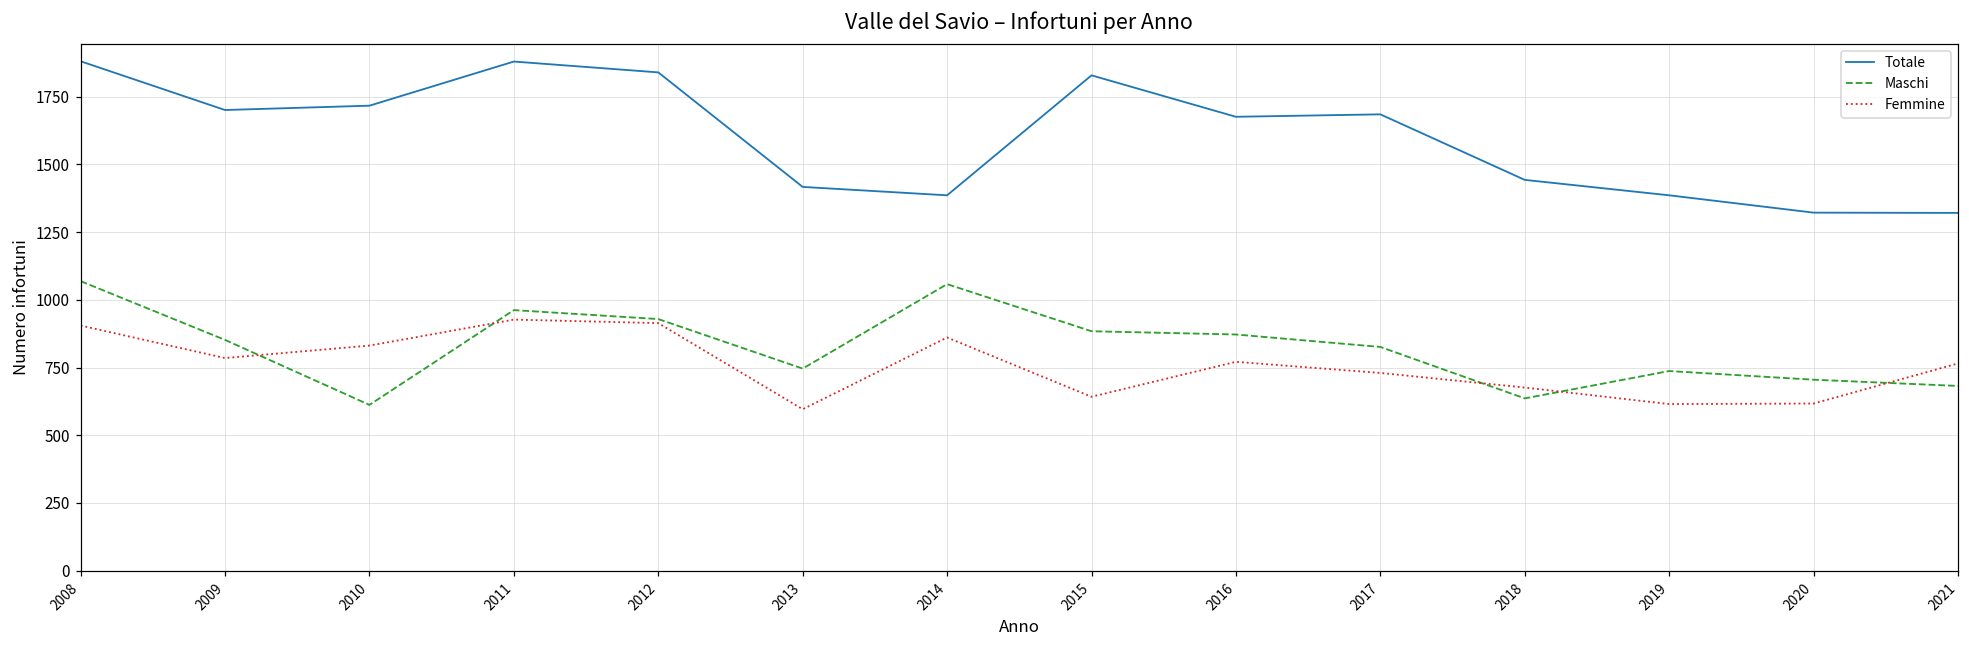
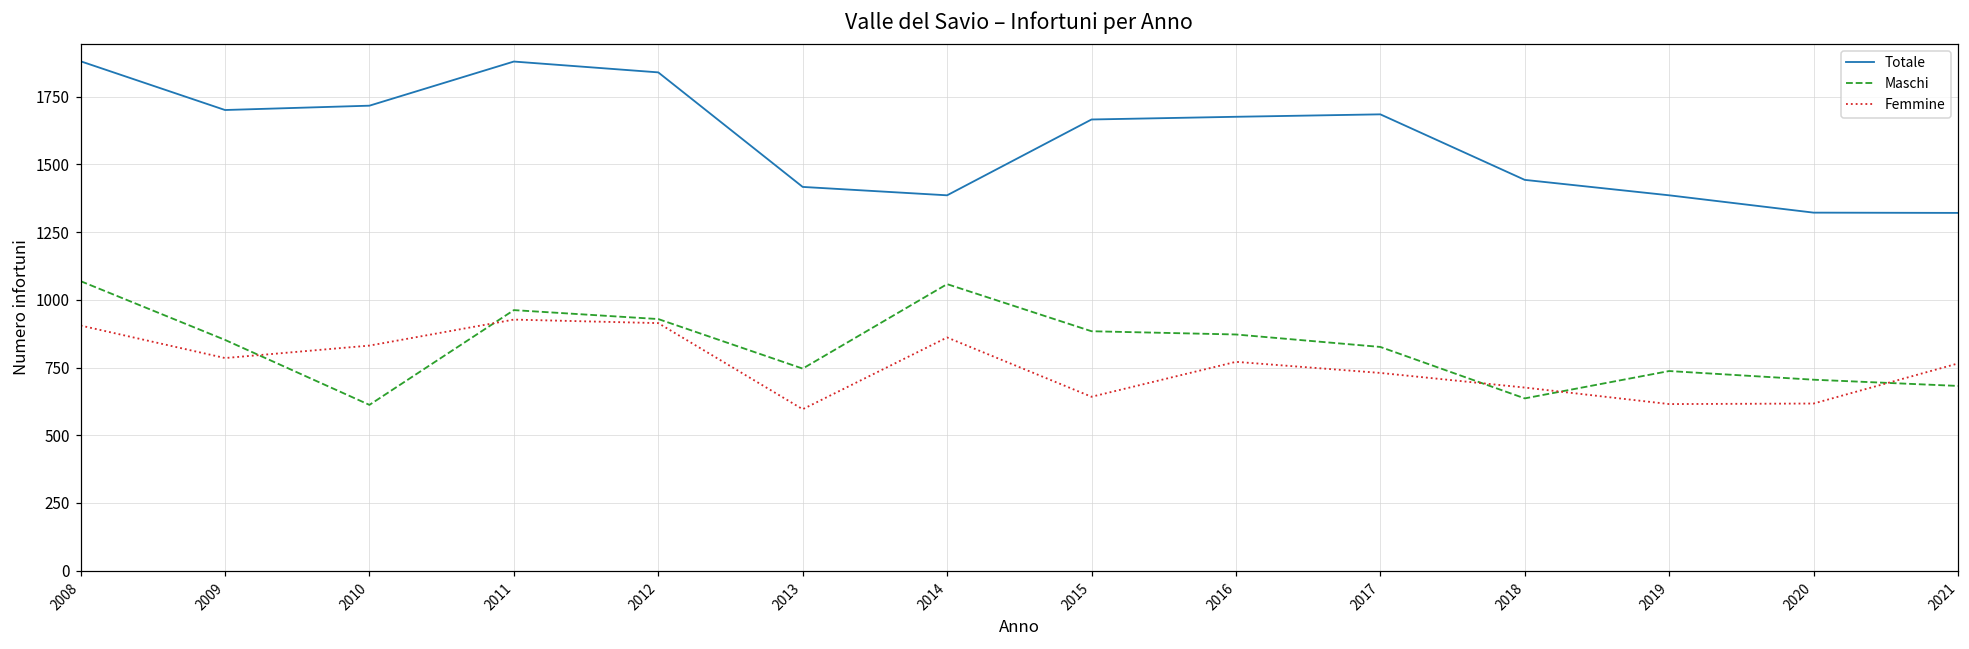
  {
    "Totale": {
      "2008": 1880,
      "2009": 1700,
      "2010": 1720,
      "2011": 1880,
      "2012": 1840,
      "2013": 1420,
      "2014": 1390,
-     "2015": 1830,
+     "2015": 1670,
      "2016": 1680,
      "2017": 1690,
      "2018": 1440,
      "2019": 1390,
      "2020": 1320,
      "2021": 1320
    },
    "Maschi": {
      "2008": 1070,
      "2009": 850,
      "2010": 610,
      "2011": 960,
      "2012": 930,
      "2013": 750,
      "2014": 1060,
      "2015": 880,
      "2016": 870,
      "2017": 830,
      "2018": 640,
      "2019": 740,
      "2020": 710,
      "2021": 680
    },
    "Femmine": {
      "2008": 910,
      "2009": 790,
      "2010": 830,
      "2011": 930,
      "2012": 910,
      "2013": 600,
      "2014": 860,
      "2015": 640,
      "2016": 770,
      "2017": 730,
      "2018": 680,
      "2019": 620,
      "2020": 620,
      "2021": 770
    }
  }
